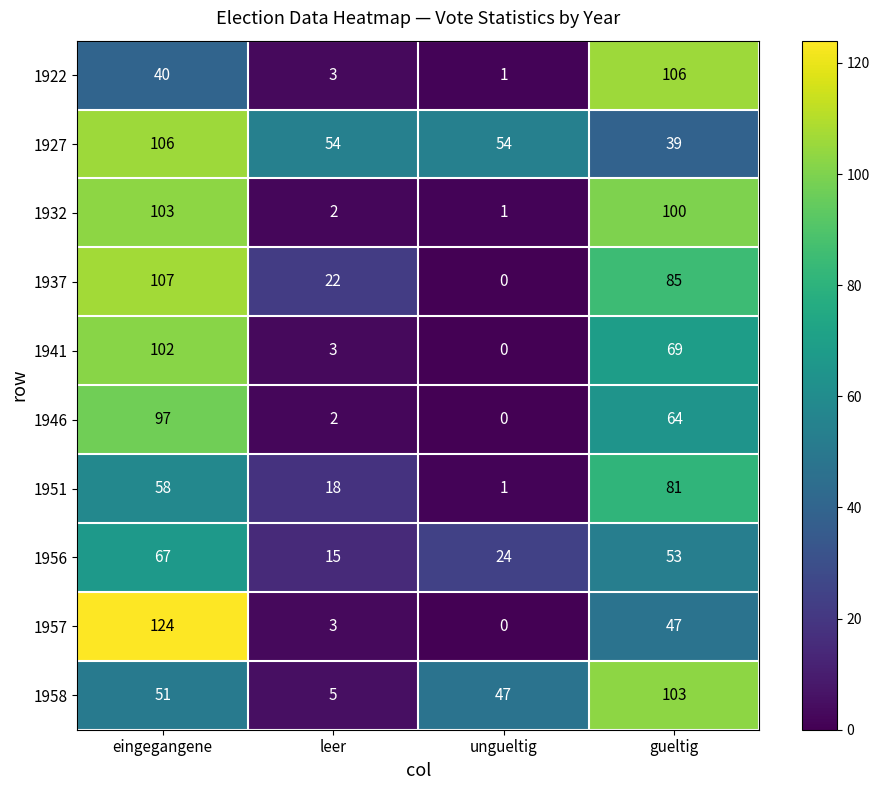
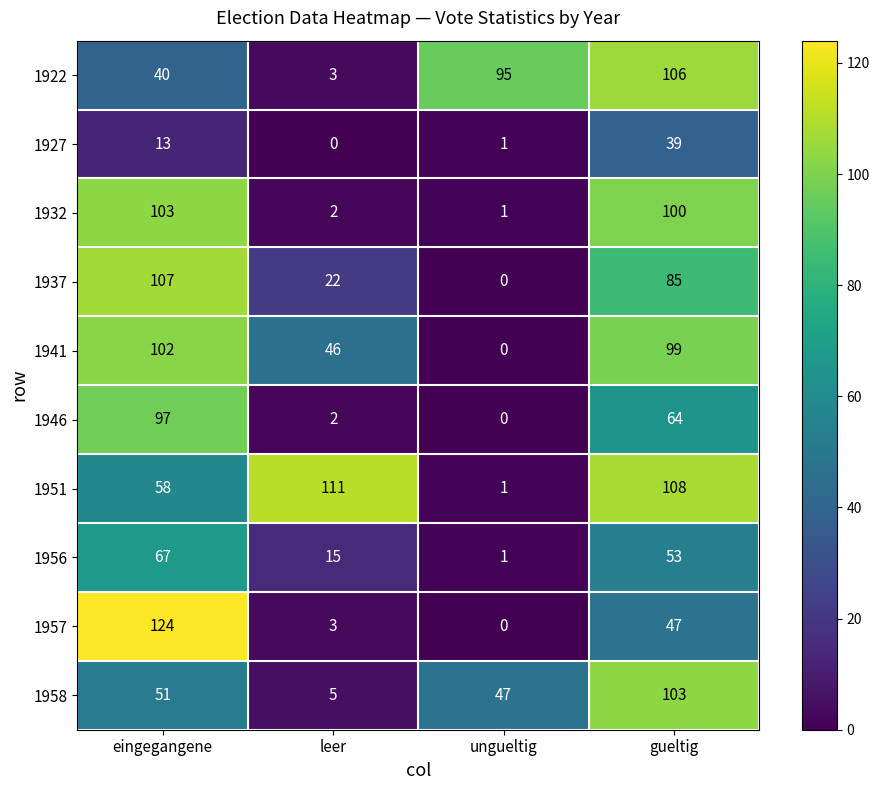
  {
    "1922": {
      "eingegangene": 40,
      "leer": 3,
-     "ungueltig": 1,
+     "ungueltig": 95,
      "gueltig": 106
    },
    "1927": {
-     "eingegangene": 106,
-     "leer": 54,
-     "ungueltig": 54,
+     "eingegangene": 13,
+     "leer": 0,
+     "ungueltig": 1,
      "gueltig": 39
    },
    "1932": {
      "eingegangene": 103,
      "leer": 2,
      "ungueltig": 1,
      "gueltig": 100
    },
    "1937": {
      "eingegangene": 107,
      "leer": 22,
      "ungueltig": 0,
      "gueltig": 85
    },
    "1941": {
      "eingegangene": 102,
-     "leer": 3,
+     "leer": 46,
      "ungueltig": 0,
-     "gueltig": 69
+     "gueltig": 99
    },
    "1946": {
      "eingegangene": 97,
      "leer": 2,
      "ungueltig": 0,
      "gueltig": 64
    },
    "1951": {
      "eingegangene": 58,
-     "leer": 18,
+     "leer": 111,
      "ungueltig": 1,
-     "gueltig": 81
+     "gueltig": 108
    },
    "1956": {
      "eingegangene": 67,
      "leer": 15,
-     "ungueltig": 24,
+     "ungueltig": 1,
      "gueltig": 53
    },
    "1957": {
      "eingegangene": 124,
      "leer": 3,
      "ungueltig": 0,
      "gueltig": 47
    },
    "1958": {
      "eingegangene": 51,
      "leer": 5,
      "ungueltig": 47,
      "gueltig": 103
    }
  }
